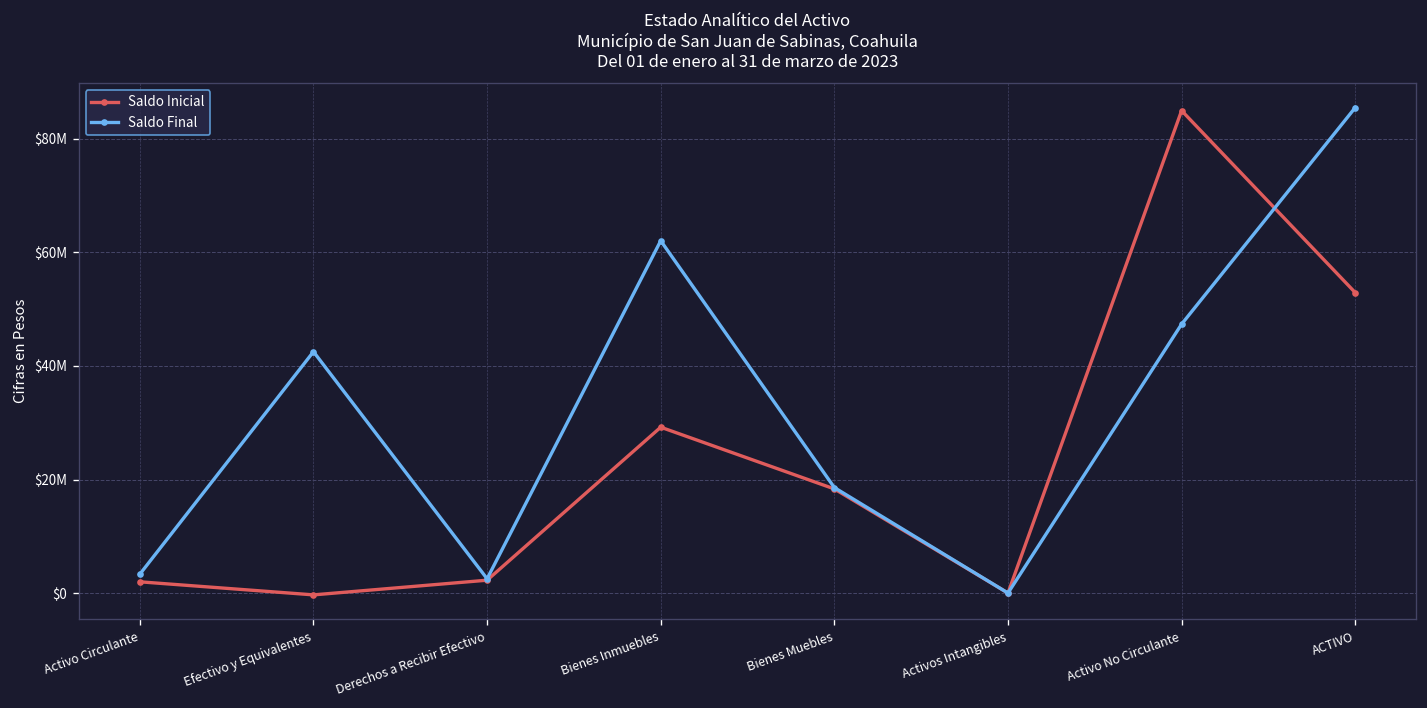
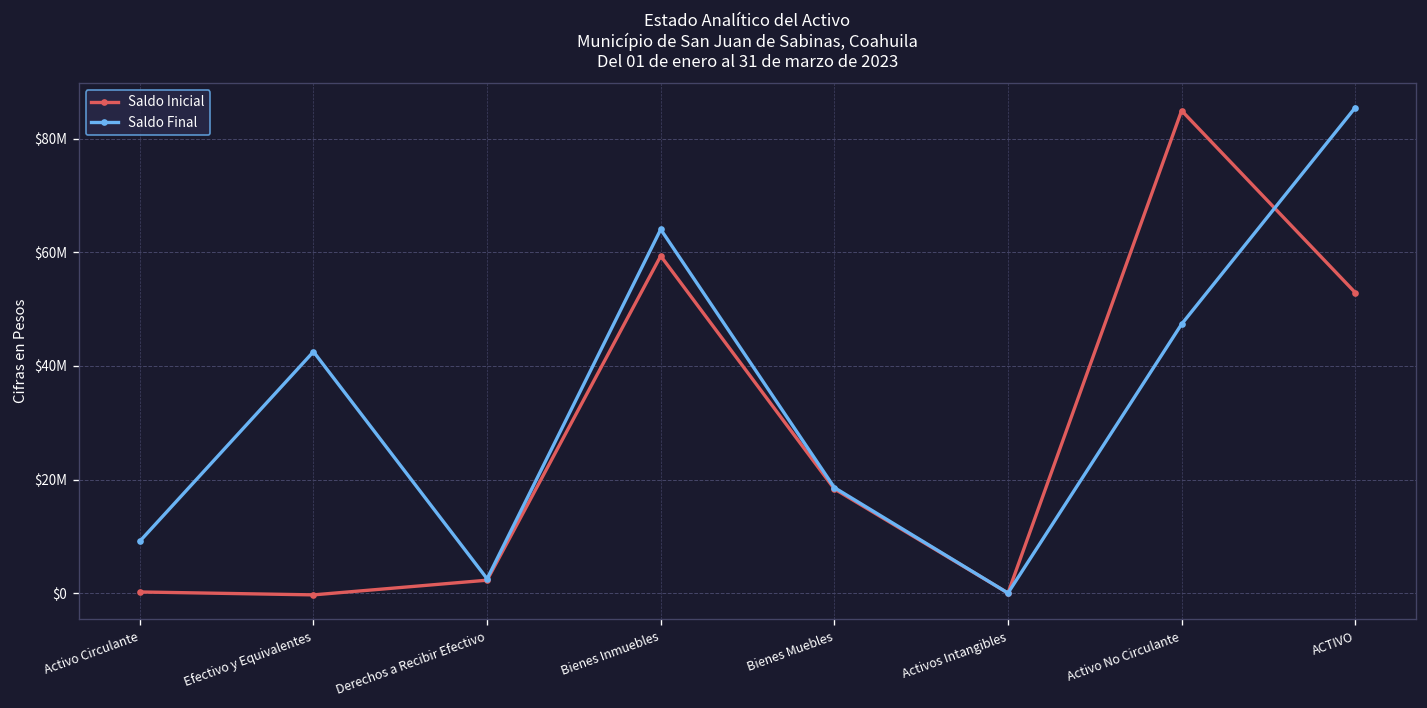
  {
    "Saldo Inicial": {
-     "Activo Circulante": "$2000000",
+     "Activo Circulante": "$0",
      "Efectivo y Equivalentes": "$0",
-     "Bienes Inmuebles": "$29000000",
+     "Bienes Inmuebles": "$59000000",
      "Activo No Circulante": "$85000000",
      "ACTIVO": "$53000000"
    },
    "Saldo Final": {
-     "Activo Circulante": "$3000000",
+     "Activo Circulante": "$9000000",
      "Efectivo y Equivalentes": "$43000000",
-     "Bienes Inmuebles": "$62000000",
+     "Bienes Inmuebles": "$64000000",
      "Activo No Circulante": "$47000000",
      "ACTIVO": "$85000000"
    }
  }
